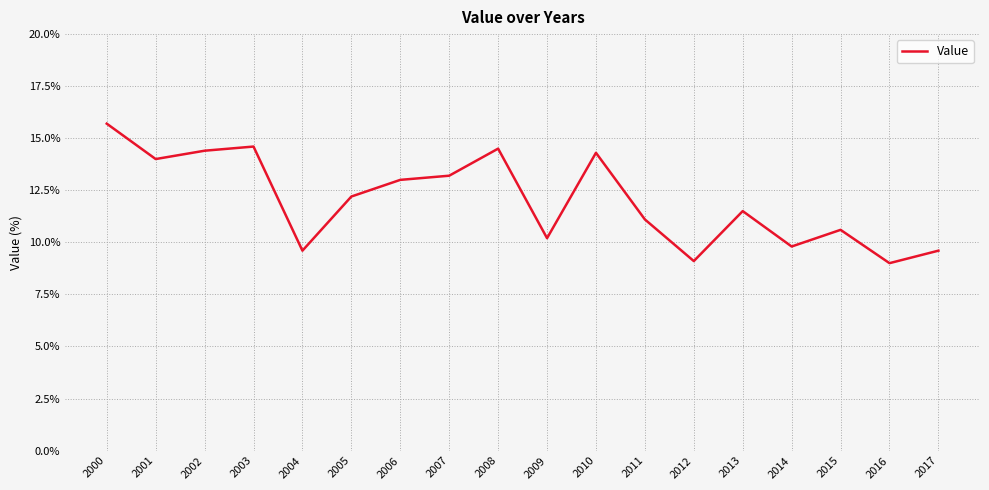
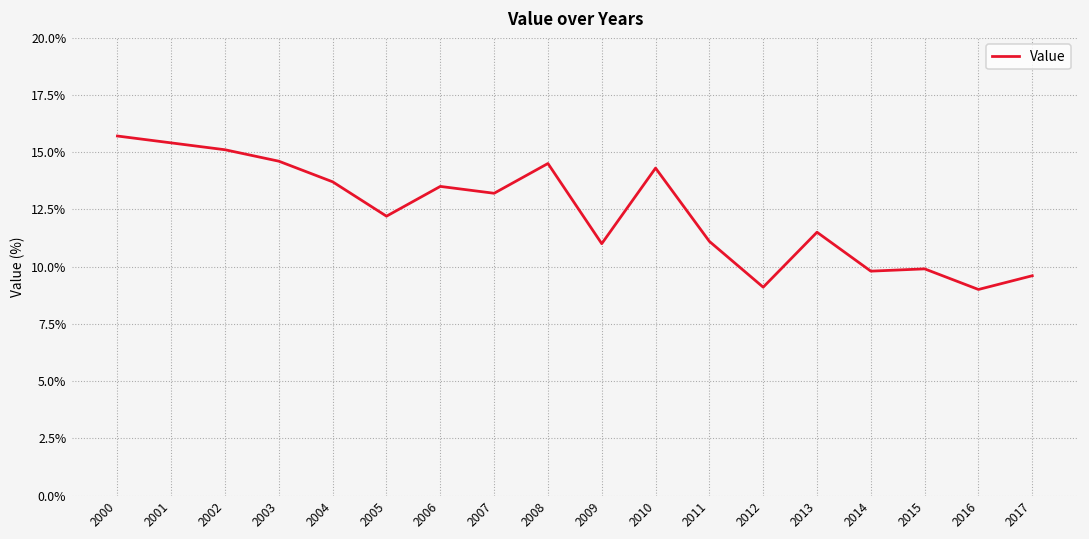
  {
    "2000": "15.7%",
-   "2001": "14.0%",
-   "2002": "14.4%",
+   "2001": "15.4%",
+   "2002": "15.1%",
    "2003": "14.6%",
-   "2004": "9.6%",
+   "2004": "13.7%",
    "2005": "12.2%",
-   "2006": "13.0%",
+   "2006": "13.5%",
    "2007": "13.2%",
    "2008": "14.5%",
-   "2009": "10.2%",
+   "2009": "11.0%",
    "2010": "14.3%",
    "2011": "11.1%",
    "2012": "9.1%",
    "2013": "11.5%",
    "2014": "9.8%",
-   "2015": "10.6%",
+   "2015": "9.9%",
    "2016": "9.0%",
    "2017": "9.6%"
  }
